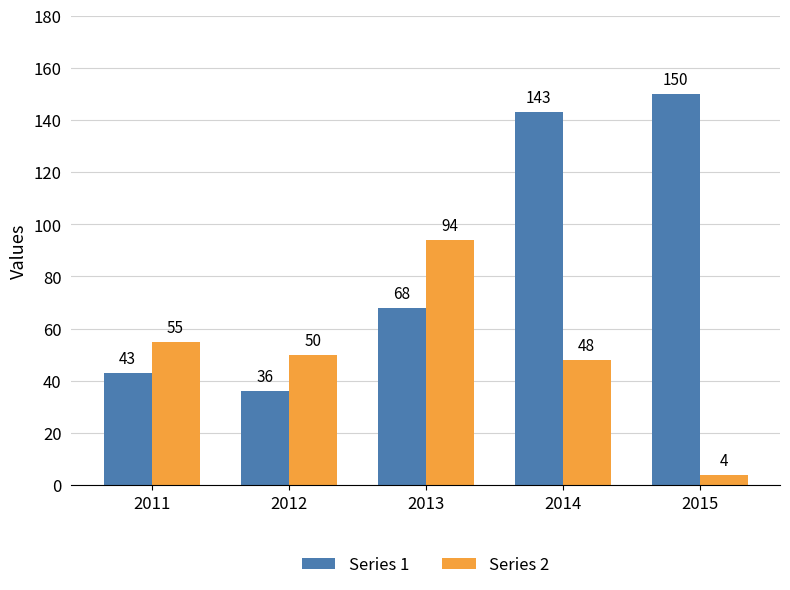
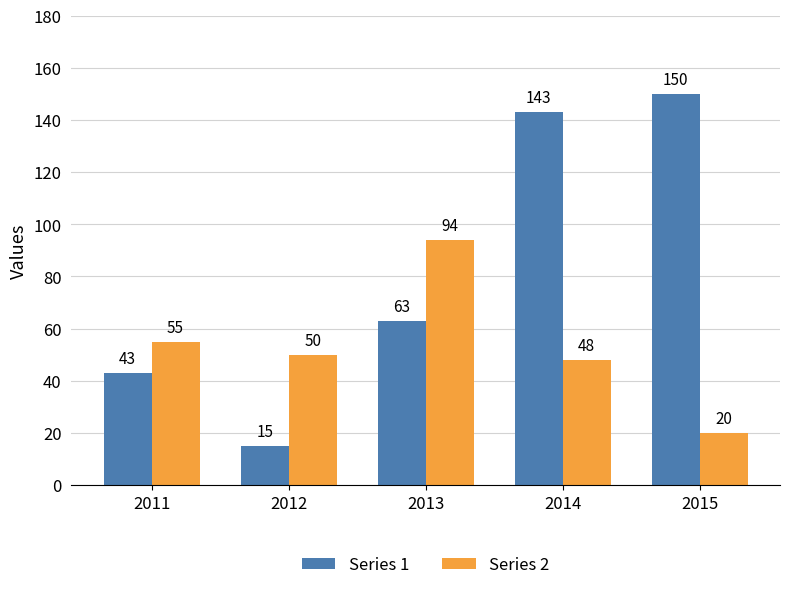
  {
    "Series 1": {
      "2011": 43,
-     "2012": 36,
-     "2013": 68,
+     "2012": 15,
+     "2013": 63,
      "2014": 143,
      "2015": 150
    },
    "Series 2": {
      "2011": 55,
      "2012": 50,
      "2013": 94,
      "2014": 48,
-     "2015": 4
+     "2015": 20
    }
  }
